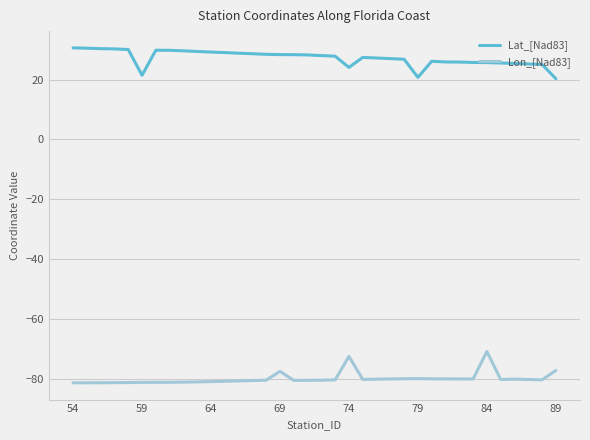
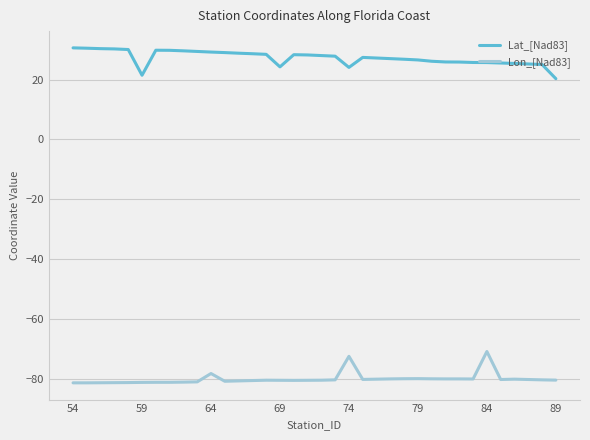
  {
    "Lat_[Nad83]": {
      "54": 31,
      "59": 21,
      "64": 29,
-     "69": 28,
+     "69": 24,
      "74": 24,
-     "79": 21,
+     "79": 27,
      "89": 20
    },
    "Lon_[Nad83]": {
      "54": -81,
      "59": -81,
-     "64": -81,
-     "69": -78,
+     "64": -78,
+     "69": -81,
      "74": -73,
      "79": -80,
      "84": -71,
-     "89": -77
+     "89": -81
    }
  }
